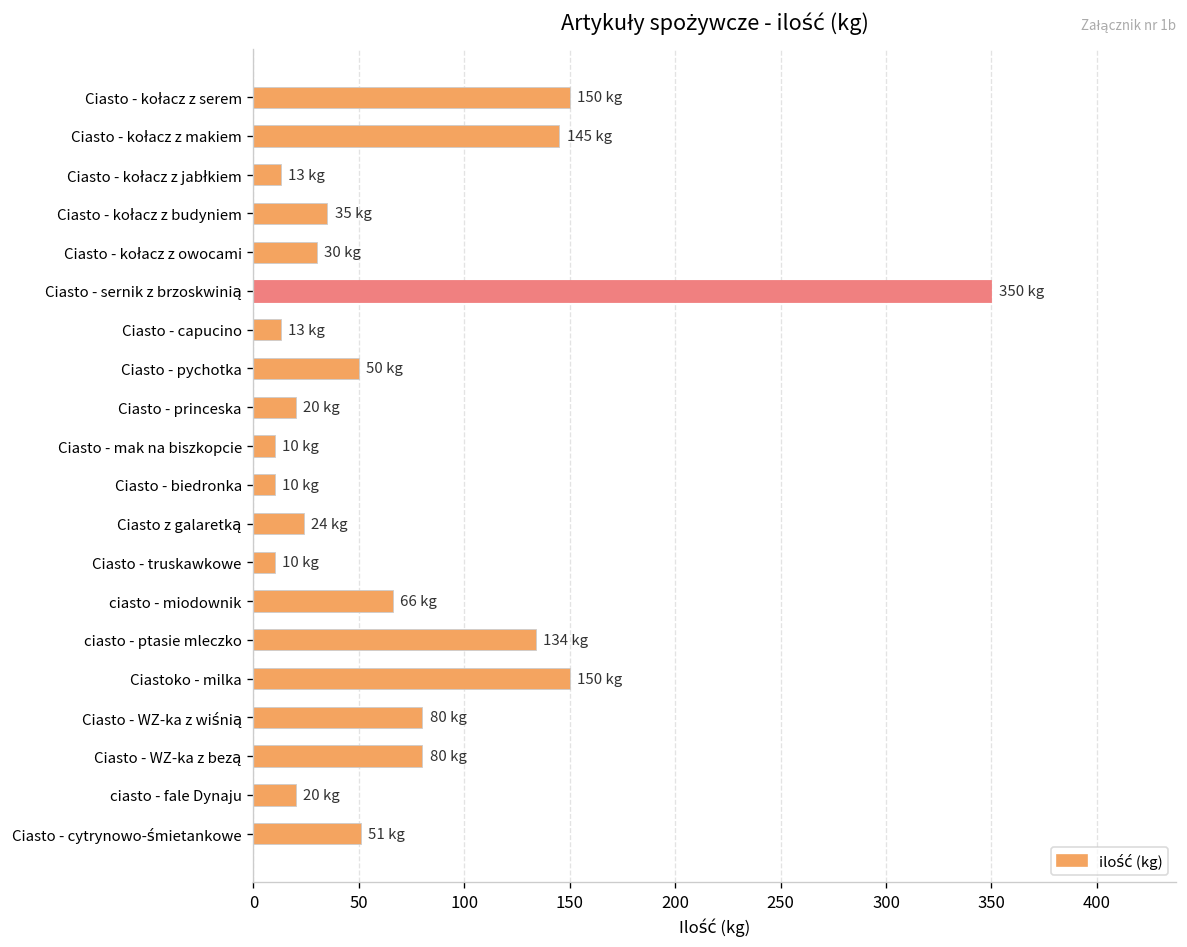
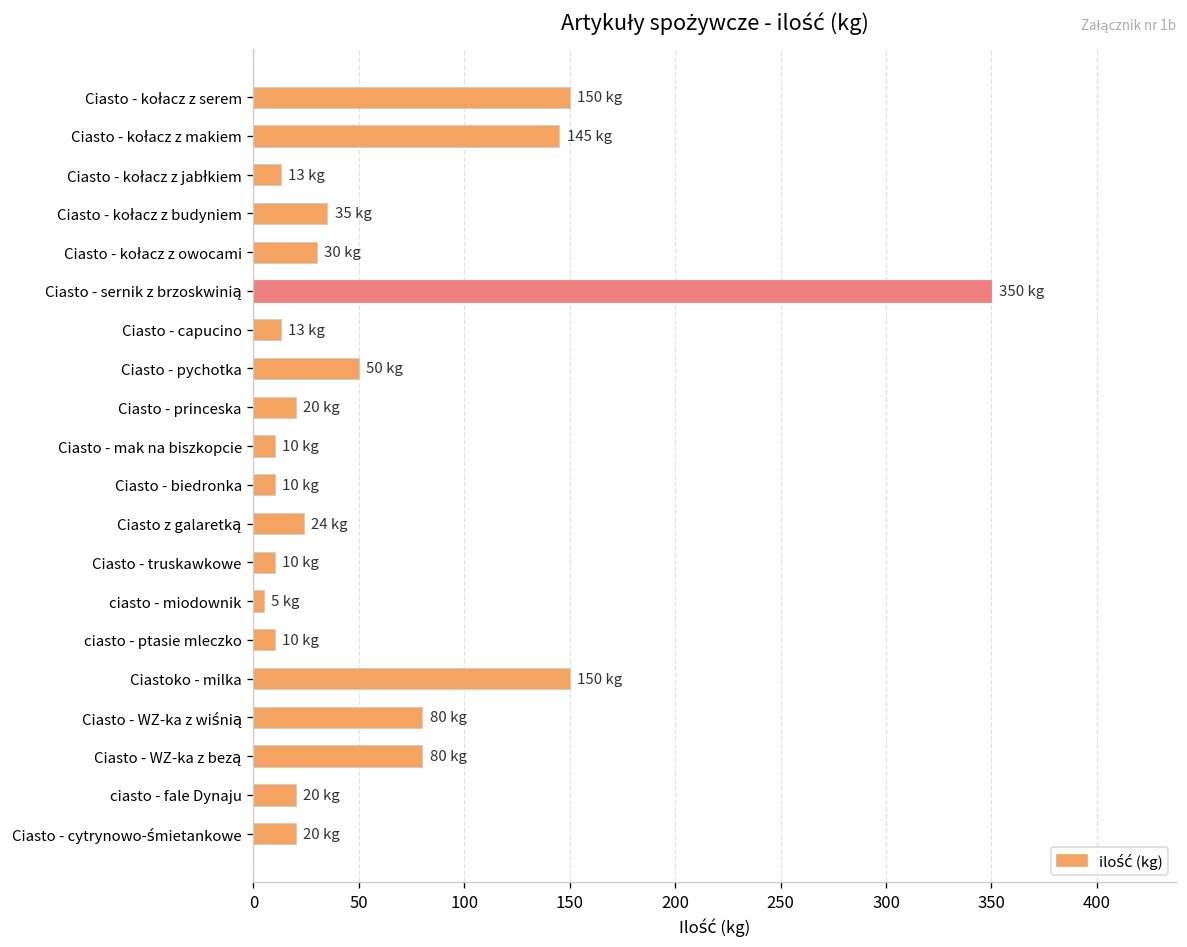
  {
    "Ciasto - kołacz z serem": 150,
    "Ciasto - kołacz z makiem": 145,
    "Ciasto - kołacz z jabłkiem": 13,
    "Ciasto - kołacz z budyniem": 35,
    "Ciasto - kołacz z owocami": 30,
    "Ciasto - sernik z brzoskwinią": 350,
    "Ciasto - capucino": 13,
    "Ciasto - pychotka": 50,
    "Ciasto - princeska": 20,
    "Ciasto - mak na biszkopcie": 10,
    "Ciasto - biedronka": 10,
    "Ciasto z galaretką": 24,
    "Ciasto - truskawkowe": 10,
-   "ciasto - miodownik": 66,
-   "ciasto - ptasie mleczko": 134,
+   "ciasto - miodownik": 5,
+   "ciasto - ptasie mleczko": 10,
    "Ciastoko - milka": 150,
    "Ciasto - WZ-ka z wiśnią": 80,
    "Ciasto - WZ-ka z bezą": 80,
    "ciasto - fale Dynaju": 20,
-   "Ciasto - cytrynowo-śmietankowe": 51
+   "Ciasto - cytrynowo-śmietankowe": 20
  }
